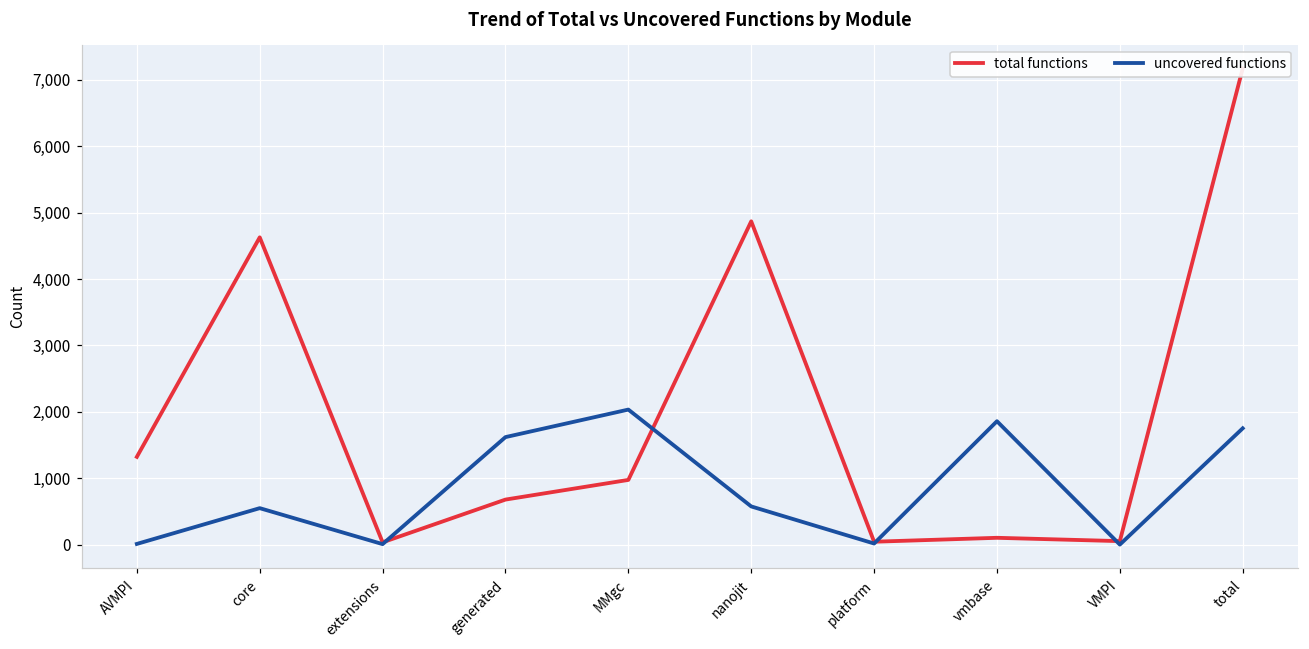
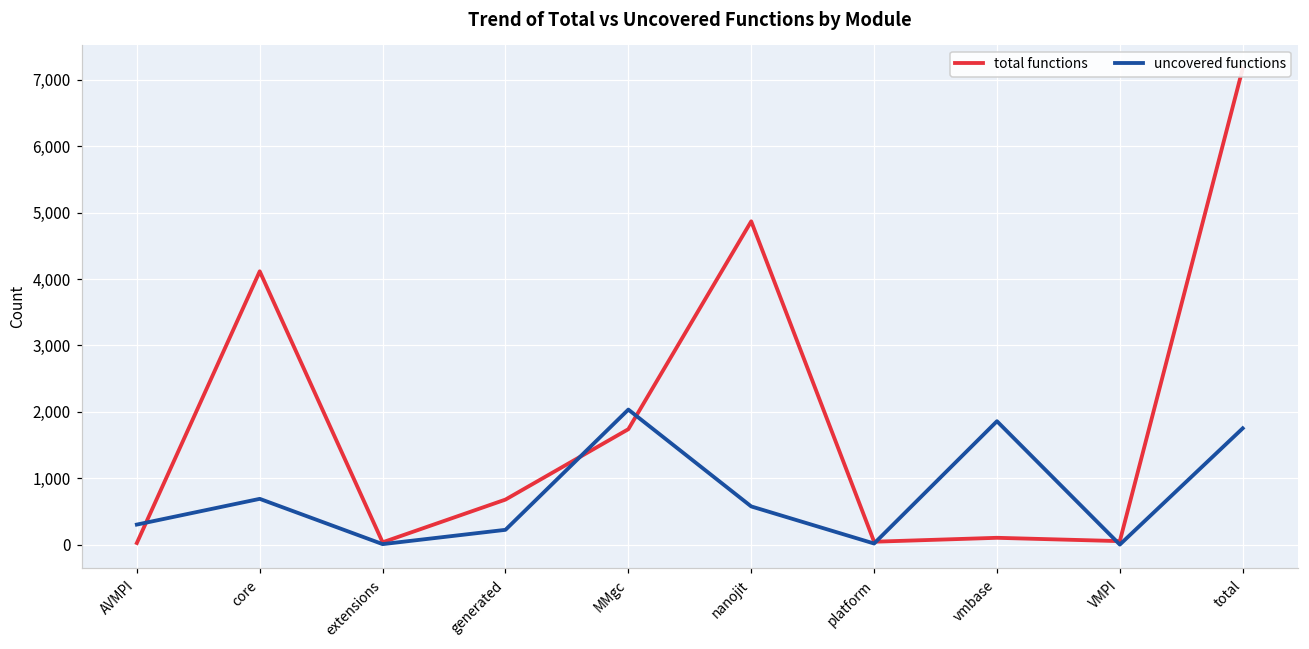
  {
    "total functions": {
-     "AVMPI": "1,300",
-     "core": "4,600",
+     "AVMPI": "0",
+     "core": "4,100",
      "generated": "700",
-     "MMgc": "1,000",
+     "MMgc": "1,700",
      "nanojit": "4,900",
      "vmbase": "100",
      "VMPI": "100"
    },
    "uncovered functions": {
-     "AVMPI": "0",
-     "core": "600",
-     "generated": "1,600",
+     "AVMPI": "300",
+     "core": "700",
+     "generated": "200",
      "MMgc": "2,000",
      "nanojit": "600",
      "vmbase": "1,900",
      "VMPI": "0",
      "total": "1,800"
    }
  }
